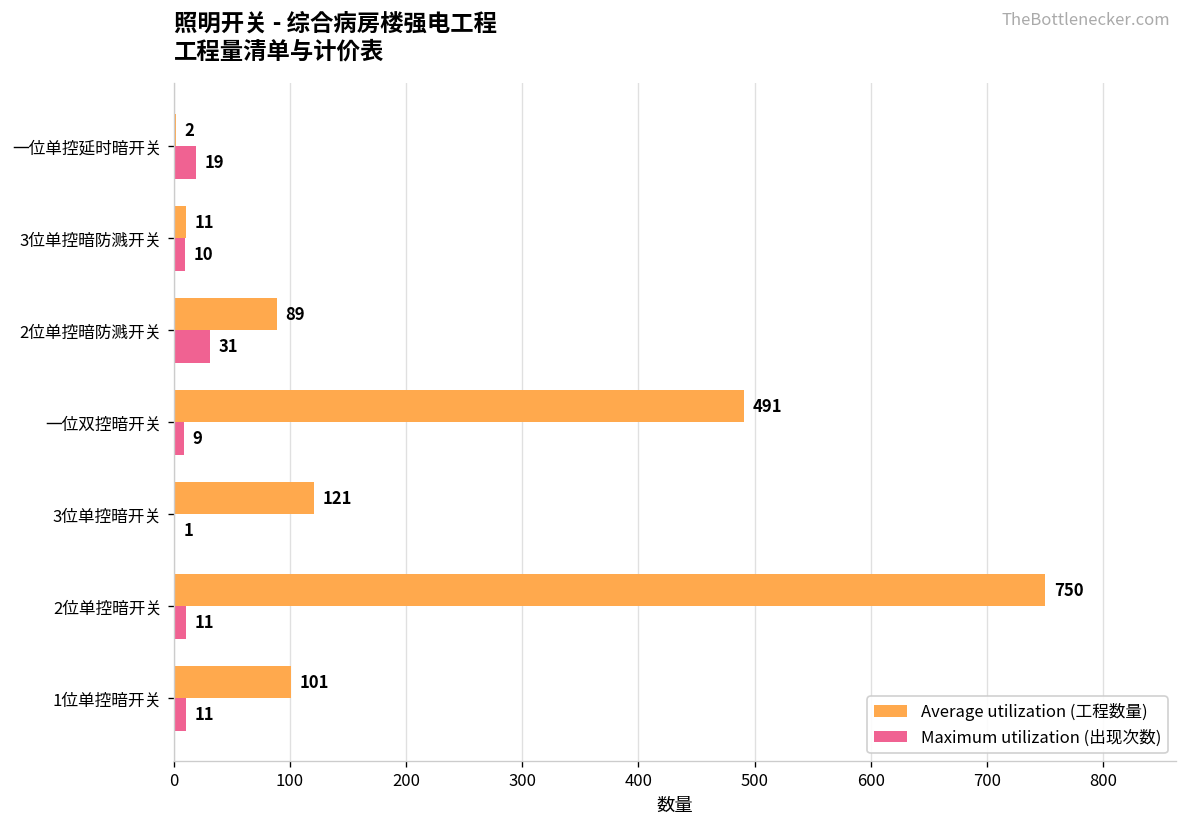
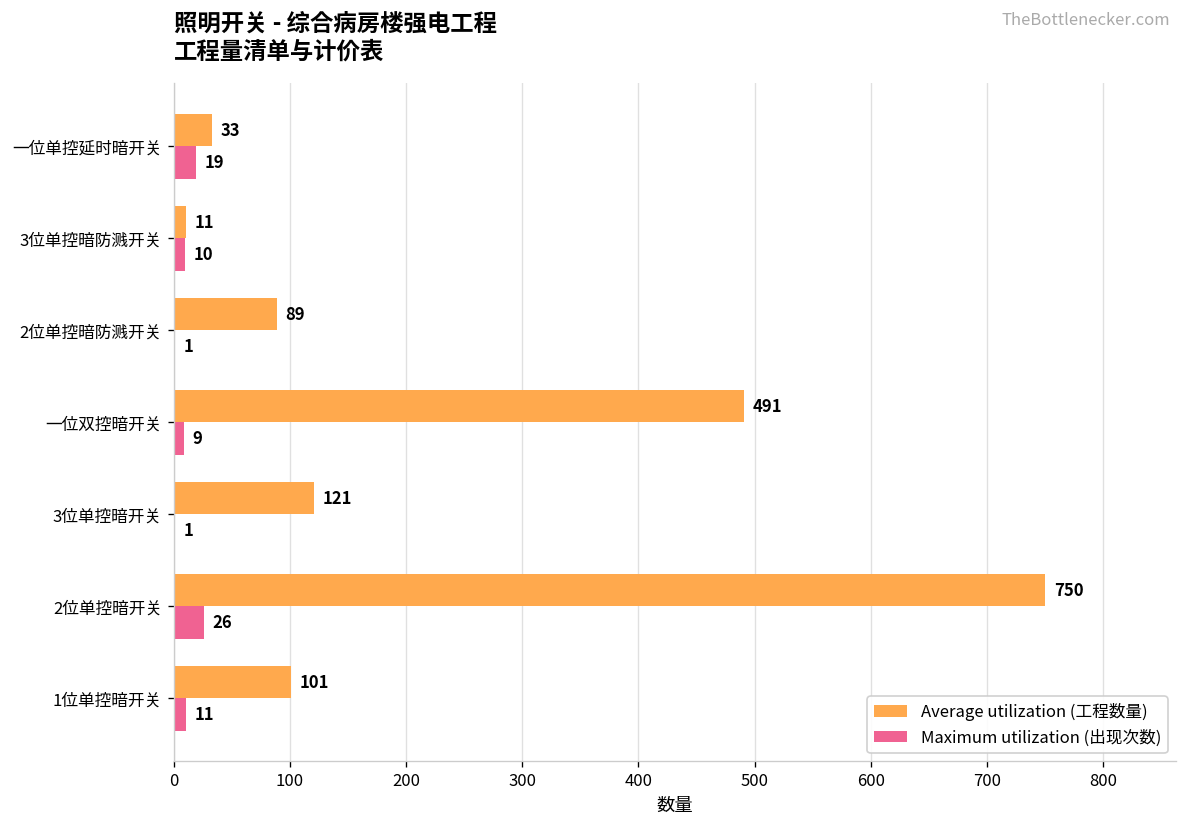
  {
    "Average utilization (工程数量)": {
-     "一位单控延时暗开关": 2,
+     "一位单控延时暗开关": 33,
      "3位单控暗防溅开关": 11,
      "2位单控暗防溅开关": 89,
      "一位双控暗开关": 491,
      "3位单控暗开关": 121,
      "2位单控暗开关": 750,
      "1位单控暗开关": 101
    },
    "Maximum utilization (出现次数)": {
      "一位单控延时暗开关": 19,
      "3位单控暗防溅开关": 10,
-     "2位单控暗防溅开关": 31,
+     "2位单控暗防溅开关": 1,
      "一位双控暗开关": 9,
      "3位单控暗开关": 1,
-     "2位单控暗开关": 11,
+     "2位单控暗开关": 26,
      "1位单控暗开关": 11
    }
  }
